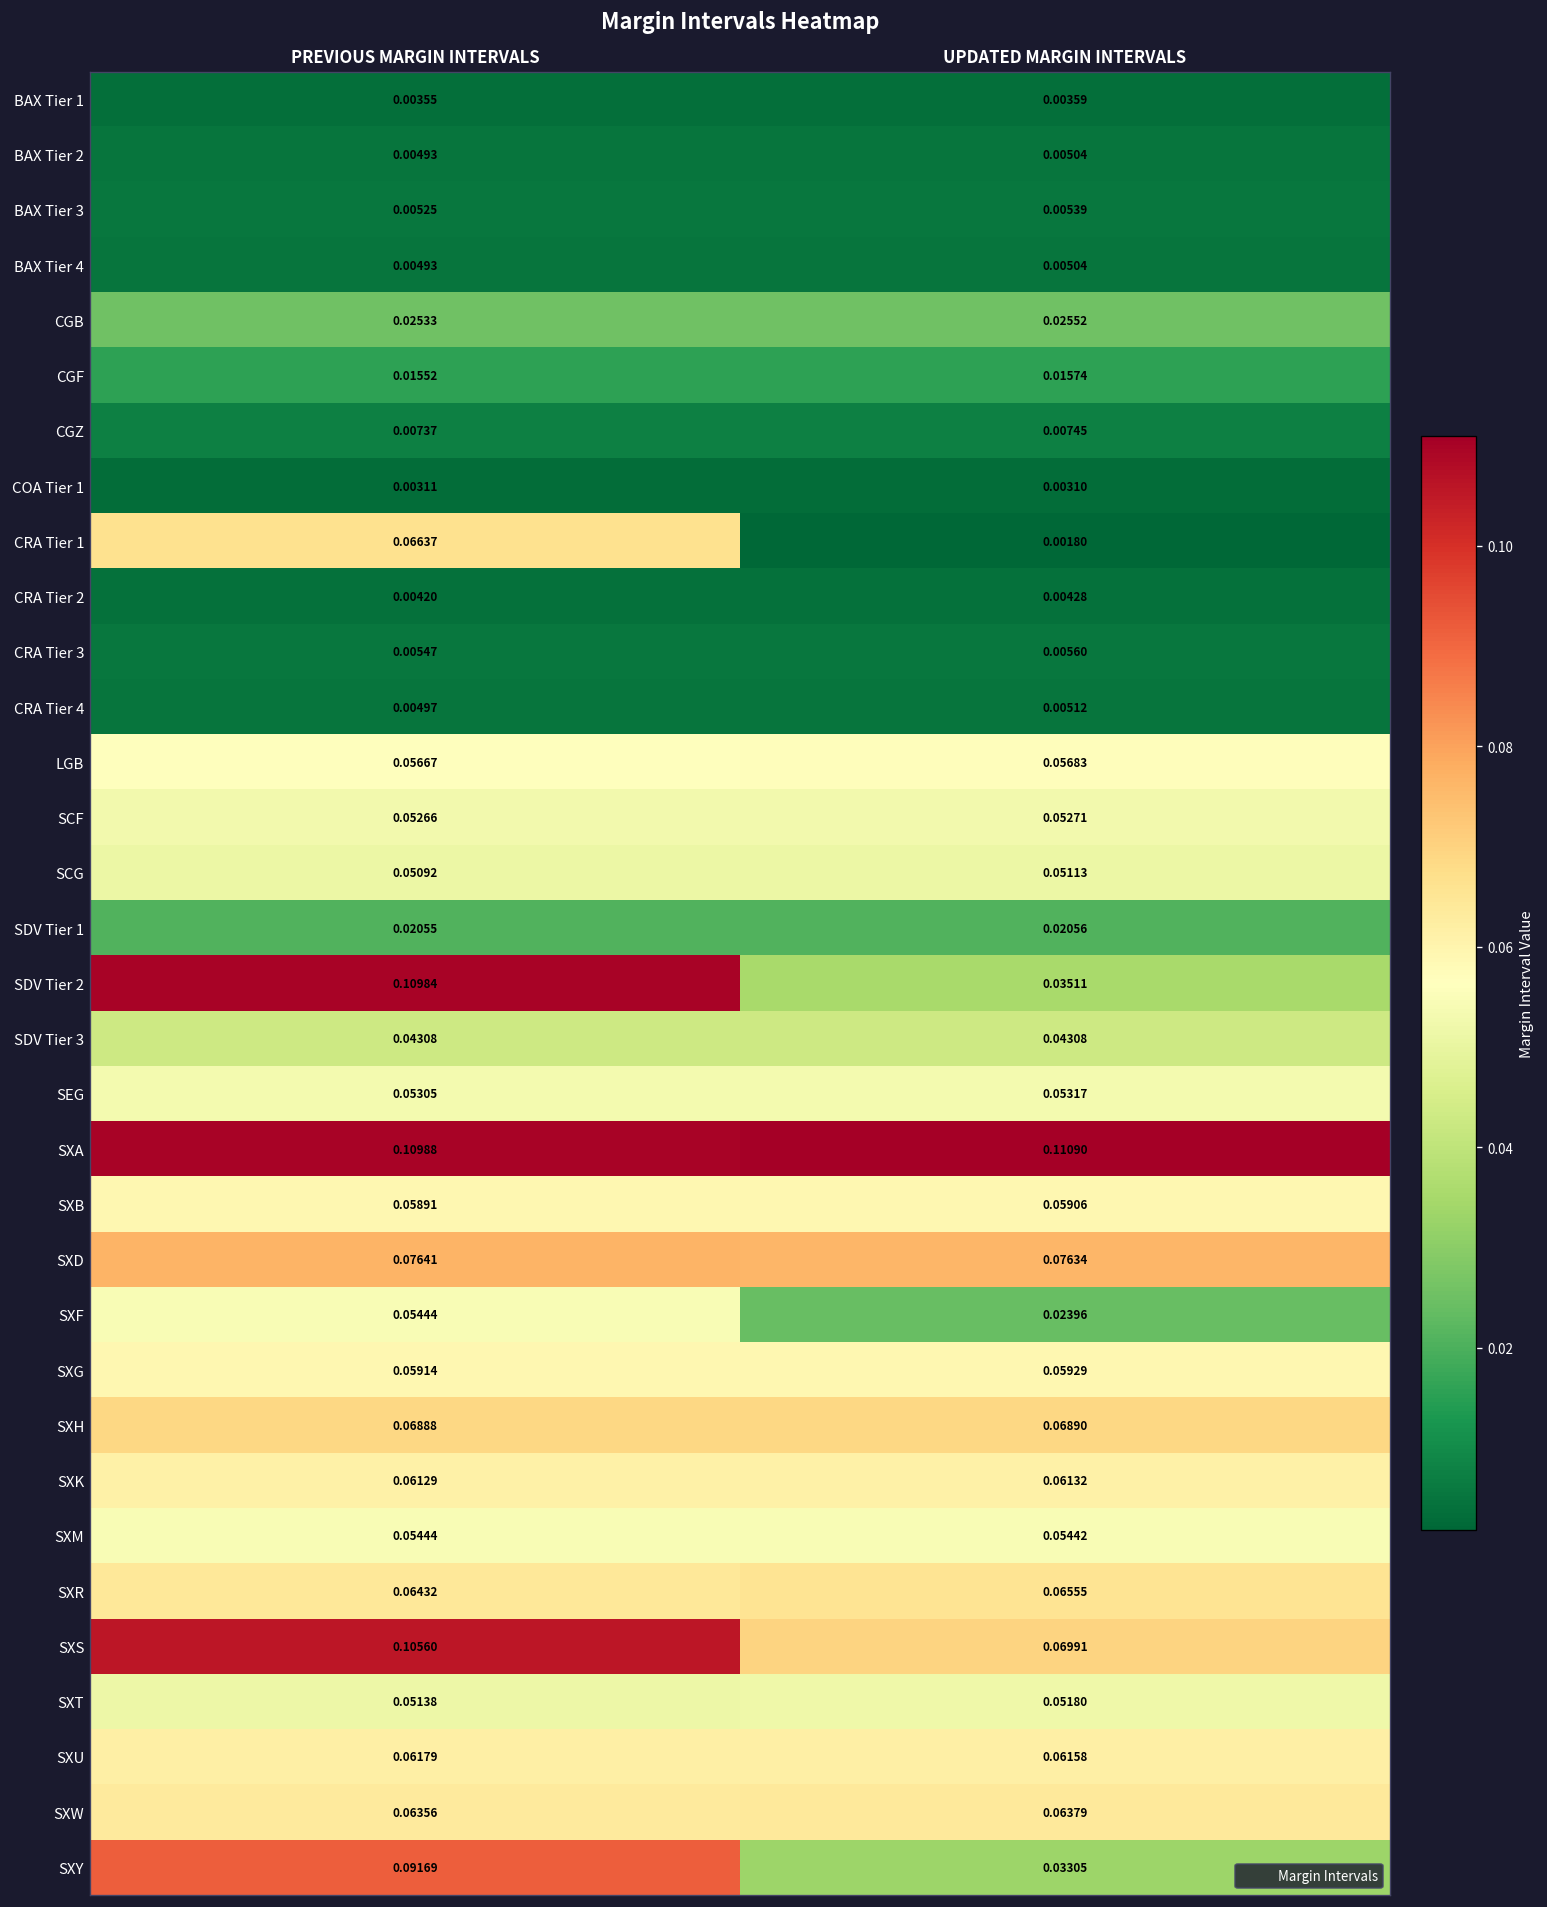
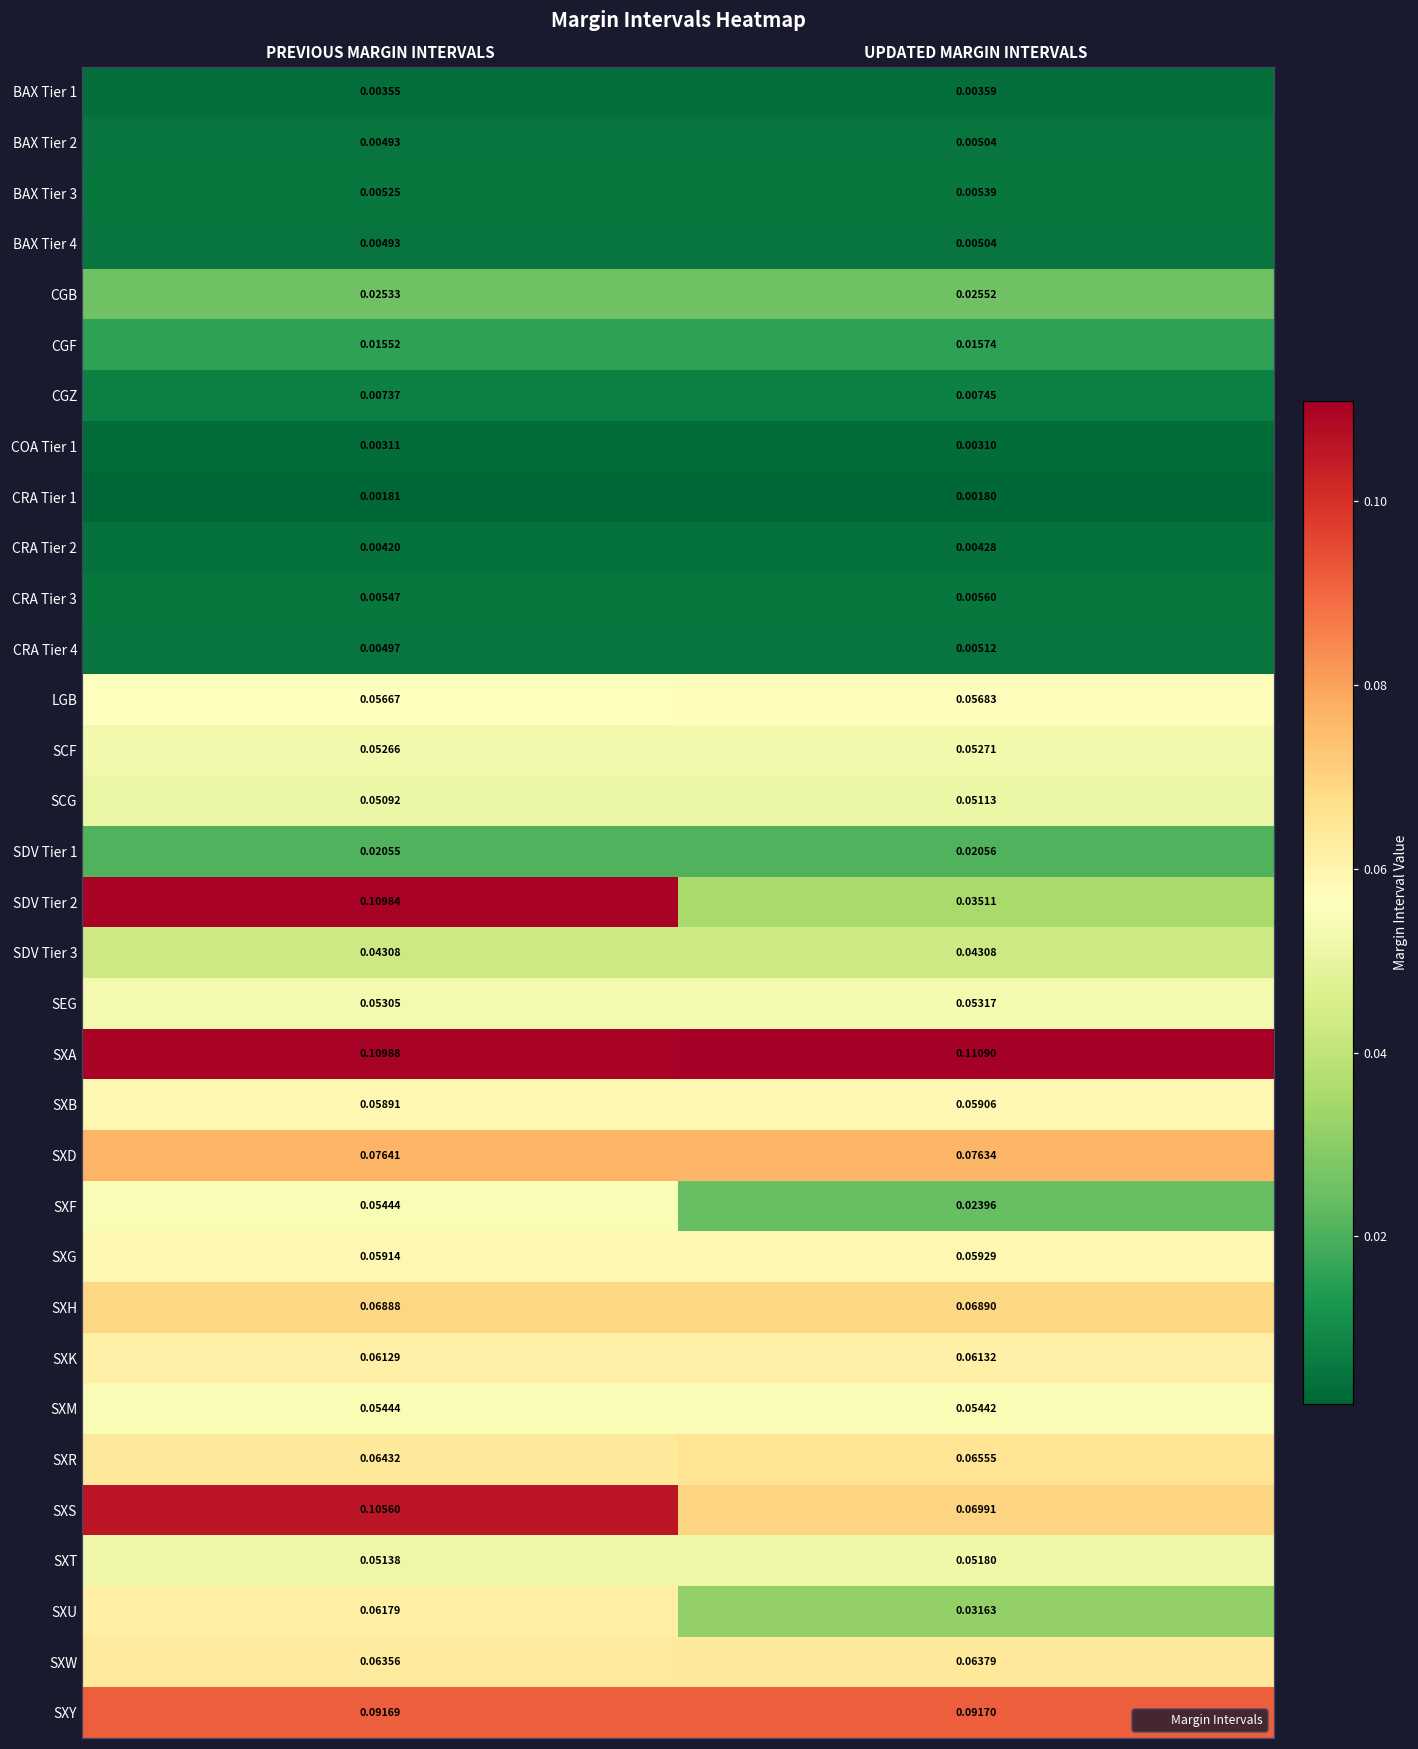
  {
    "BAX Tier 1": {
      "PREVIOUS MARGIN INTERVALS": 0.00355,
      "UPDATED MARGIN INTERVALS": 0.00359
    },
    "BAX Tier 2": {
      "PREVIOUS MARGIN INTERVALS": 0.00493,
      "UPDATED MARGIN INTERVALS": 0.00504
    },
    "BAX Tier 3": {
      "PREVIOUS MARGIN INTERVALS": 0.00525,
      "UPDATED MARGIN INTERVALS": 0.00539
    },
    "BAX Tier 4": {
      "PREVIOUS MARGIN INTERVALS": 0.00493,
      "UPDATED MARGIN INTERVALS": 0.00504
    },
    "CGB": {
      "PREVIOUS MARGIN INTERVALS": 0.02533,
      "UPDATED MARGIN INTERVALS": 0.02552
    },
    "CGF": {
      "PREVIOUS MARGIN INTERVALS": 0.01552,
      "UPDATED MARGIN INTERVALS": 0.01574
    },
    "CGZ": {
      "PREVIOUS MARGIN INTERVALS": 0.00737,
      "UPDATED MARGIN INTERVALS": 0.00745
    },
    "COA Tier 1": {
      "PREVIOUS MARGIN INTERVALS": 0.00311,
      "UPDATED MARGIN INTERVALS": 0.00310
    },
    "CRA Tier 1": {
-     "PREVIOUS MARGIN INTERVALS": 0.06637,
+     "PREVIOUS MARGIN INTERVALS": 0.00181,
      "UPDATED MARGIN INTERVALS": 0.00180
    },
    "CRA Tier 2": {
      "PREVIOUS MARGIN INTERVALS": 0.00420,
      "UPDATED MARGIN INTERVALS": 0.00428
    },
    "CRA Tier 3": {
      "PREVIOUS MARGIN INTERVALS": 0.00547,
      "UPDATED MARGIN INTERVALS": 0.00560
    },
    "CRA Tier 4": {
      "PREVIOUS MARGIN INTERVALS": 0.00497,
      "UPDATED MARGIN INTERVALS": 0.00512
    },
    "LGB": {
      "PREVIOUS MARGIN INTERVALS": 0.05667,
      "UPDATED MARGIN INTERVALS": 0.05683
    },
    "SCF": {
      "PREVIOUS MARGIN INTERVALS": 0.05266,
      "UPDATED MARGIN INTERVALS": 0.05271
    },
    "SCG": {
      "PREVIOUS MARGIN INTERVALS": 0.05092,
      "UPDATED MARGIN INTERVALS": 0.05113
    },
    "SDV Tier 1": {
      "PREVIOUS MARGIN INTERVALS": 0.02055,
      "UPDATED MARGIN INTERVALS": 0.02056
    },
    "SDV Tier 2": {
      "PREVIOUS MARGIN INTERVALS": 0.10984,
      "UPDATED MARGIN INTERVALS": 0.03511
    },
    "SDV Tier 3": {
      "PREVIOUS MARGIN INTERVALS": 0.04308,
      "UPDATED MARGIN INTERVALS": 0.04308
    },
    "SEG": {
      "PREVIOUS MARGIN INTERVALS": 0.05305,
      "UPDATED MARGIN INTERVALS": 0.05317
    },
    "SXA": {
      "PREVIOUS MARGIN INTERVALS": 0.10988,
      "UPDATED MARGIN INTERVALS": 0.11090
    },
    "SXB": {
      "PREVIOUS MARGIN INTERVALS": 0.05891,
      "UPDATED MARGIN INTERVALS": 0.05906
    },
    "SXD": {
      "PREVIOUS MARGIN INTERVALS": 0.07641,
      "UPDATED MARGIN INTERVALS": 0.07634
    },
    "SXF": {
      "PREVIOUS MARGIN INTERVALS": 0.05444,
      "UPDATED MARGIN INTERVALS": 0.02396
    },
    "SXG": {
      "PREVIOUS MARGIN INTERVALS": 0.05914,
      "UPDATED MARGIN INTERVALS": 0.05929
    },
    "SXH": {
      "PREVIOUS MARGIN INTERVALS": 0.06888,
      "UPDATED MARGIN INTERVALS": 0.06890
    },
    "SXK": {
      "PREVIOUS MARGIN INTERVALS": 0.06129,
      "UPDATED MARGIN INTERVALS": 0.06132
    },
    "SXM": {
      "PREVIOUS MARGIN INTERVALS": 0.05444,
      "UPDATED MARGIN INTERVALS": 0.05442
    },
    "SXR": {
      "PREVIOUS MARGIN INTERVALS": 0.06432,
      "UPDATED MARGIN INTERVALS": 0.06555
    },
    "SXS": {
      "PREVIOUS MARGIN INTERVALS": 0.10560,
      "UPDATED MARGIN INTERVALS": 0.06991
    },
    "SXT": {
      "PREVIOUS MARGIN INTERVALS": 0.05138,
      "UPDATED MARGIN INTERVALS": 0.05180
    },
    "SXU": {
      "PREVIOUS MARGIN INTERVALS": 0.06179,
-     "UPDATED MARGIN INTERVALS": 0.06158
+     "UPDATED MARGIN INTERVALS": 0.03163
    },
    "SXW": {
      "PREVIOUS MARGIN INTERVALS": 0.06356,
      "UPDATED MARGIN INTERVALS": 0.06379
    },
    "SXY": {
      "PREVIOUS MARGIN INTERVALS": 0.09169,
-     "UPDATED MARGIN INTERVALS": 0.03305
+     "UPDATED MARGIN INTERVALS": 0.09170
    }
  }
